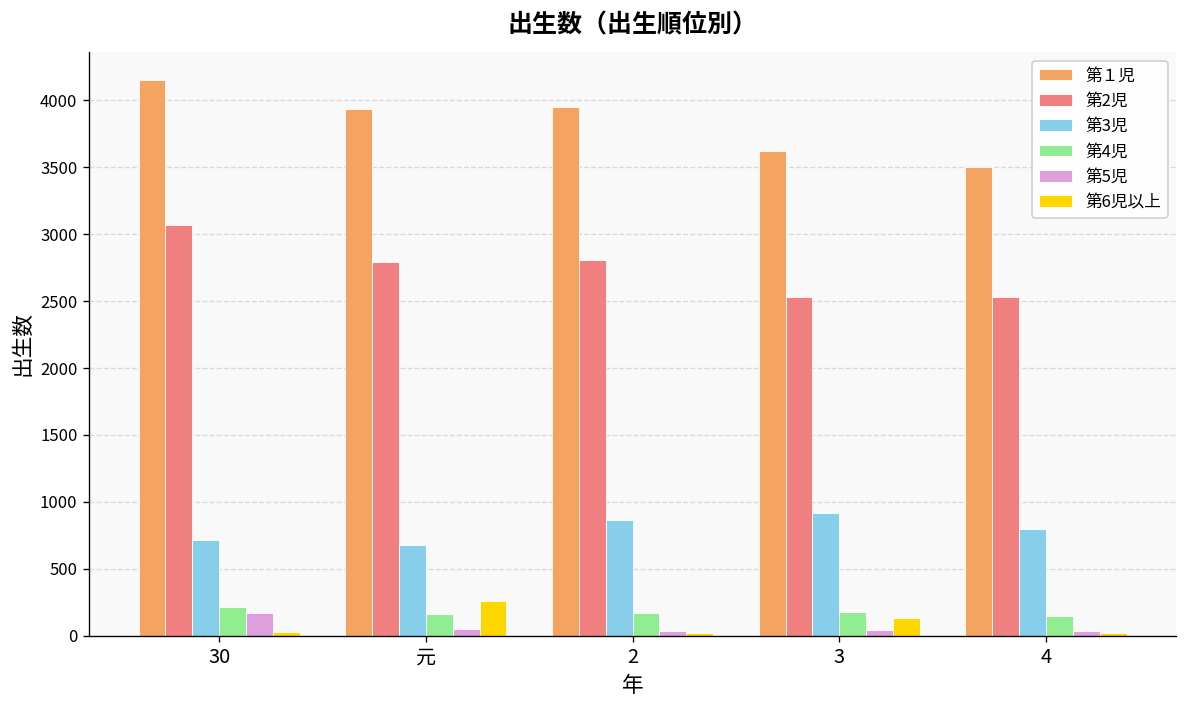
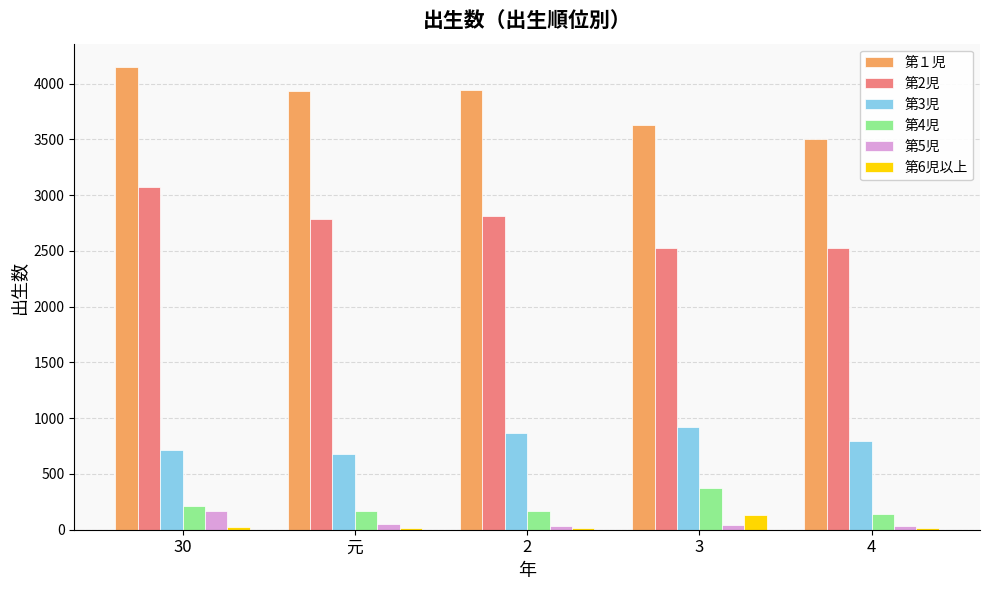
  {
    "第3児": {
      "30": 720,
      "元": 680,
      "2": 870,
      "3": 920,
      "4": 800
    },
    "第4児": {
      "30": 220,
      "元": 170,
      "2": 170,
-     "3": 180,
+     "3": 380,
      "4": 150
    },
    "第5児": {
      "30": 170,
      "元": 50,
      "2": 40,
      "3": 40,
      "4": 30
    },
    "第6児以上": {
      "30": 30,
-     "元": 260,
+     "元": 20,
      "3": 130
    }
  }
